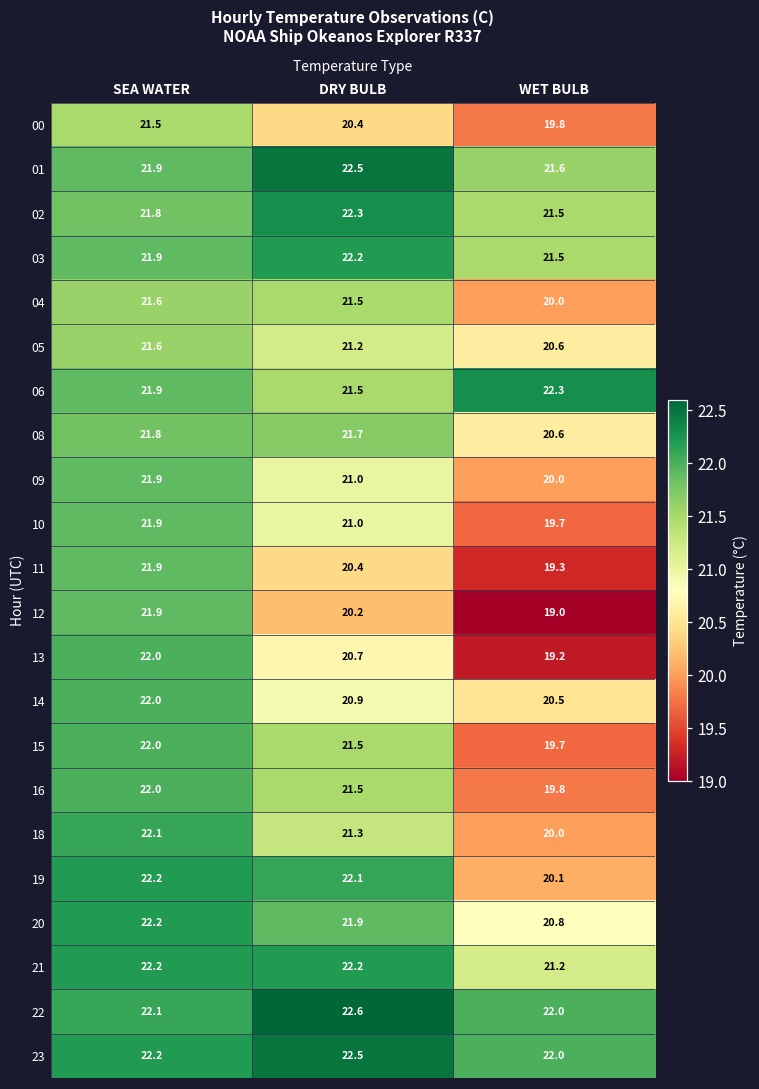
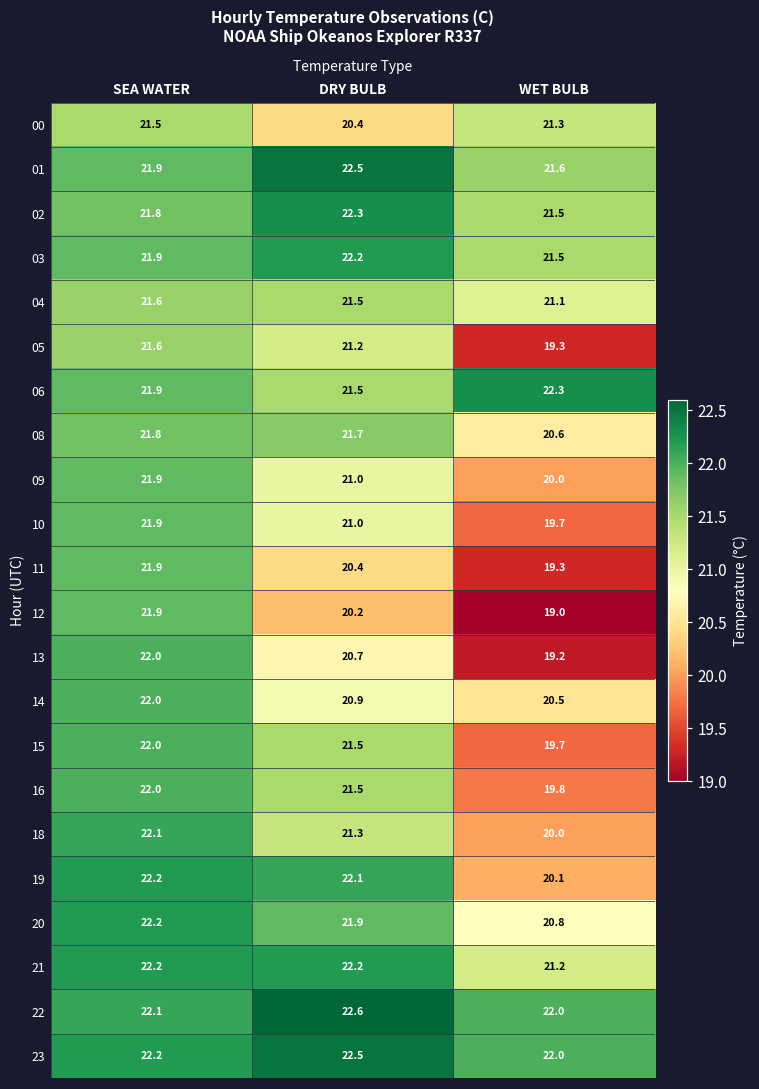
  {
    "00": {
      "SEA WATER": 21.5,
      "DRY BULB": 20.4,
-     "WET BULB": 19.8
+     "WET BULB": 21.3
    },
    "01": {
      "SEA WATER": 21.9,
      "DRY BULB": 22.5,
      "WET BULB": 21.6
    },
    "02": {
      "SEA WATER": 21.8,
      "DRY BULB": 22.3,
      "WET BULB": 21.5
    },
    "03": {
      "SEA WATER": 21.9,
      "DRY BULB": 22.2,
      "WET BULB": 21.5
    },
    "04": {
      "SEA WATER": 21.6,
      "DRY BULB": 21.5,
-     "WET BULB": 20.0
+     "WET BULB": 21.1
    },
    "05": {
      "SEA WATER": 21.6,
      "DRY BULB": 21.2,
-     "WET BULB": 20.6
+     "WET BULB": 19.3
    },
    "06": {
      "SEA WATER": 21.9,
      "DRY BULB": 21.5,
      "WET BULB": 22.3
    },
    "08": {
      "SEA WATER": 21.8,
      "DRY BULB": 21.7,
      "WET BULB": 20.6
    },
    "09": {
      "SEA WATER": 21.9,
      "DRY BULB": 21.0,
      "WET BULB": 20.0
    },
    "10": {
      "SEA WATER": 21.9,
      "DRY BULB": 21.0,
      "WET BULB": 19.7
    },
    "11": {
      "SEA WATER": 21.9,
      "DRY BULB": 20.4,
      "WET BULB": 19.3
    },
    "12": {
      "SEA WATER": 21.9,
      "DRY BULB": 20.2,
      "WET BULB": 19.0
    },
    "13": {
      "SEA WATER": 22.0,
      "DRY BULB": 20.7,
      "WET BULB": 19.2
    },
    "14": {
      "SEA WATER": 22.0,
      "DRY BULB": 20.9,
      "WET BULB": 20.5
    },
    "15": {
      "SEA WATER": 22.0,
      "DRY BULB": 21.5,
      "WET BULB": 19.7
    },
    "16": {
      "SEA WATER": 22.0,
      "DRY BULB": 21.5,
      "WET BULB": 19.8
    },
    "18": {
      "SEA WATER": 22.1,
      "DRY BULB": 21.3,
      "WET BULB": 20.0
    },
    "19": {
      "SEA WATER": 22.2,
      "DRY BULB": 22.1,
      "WET BULB": 20.1
    },
    "20": {
      "SEA WATER": 22.2,
      "DRY BULB": 21.9,
      "WET BULB": 20.8
    },
    "21": {
      "SEA WATER": 22.2,
      "DRY BULB": 22.2,
      "WET BULB": 21.2
    },
    "22": {
      "SEA WATER": 22.1,
      "DRY BULB": 22.6,
      "WET BULB": 22.0
    },
    "23": {
      "SEA WATER": 22.2,
      "DRY BULB": 22.5,
      "WET BULB": 22.0
    }
  }
